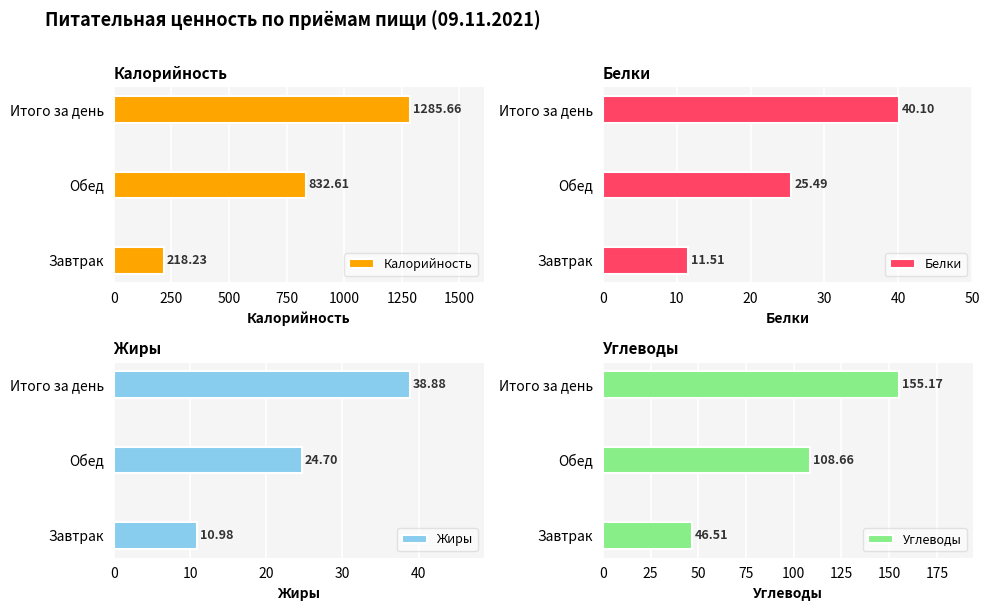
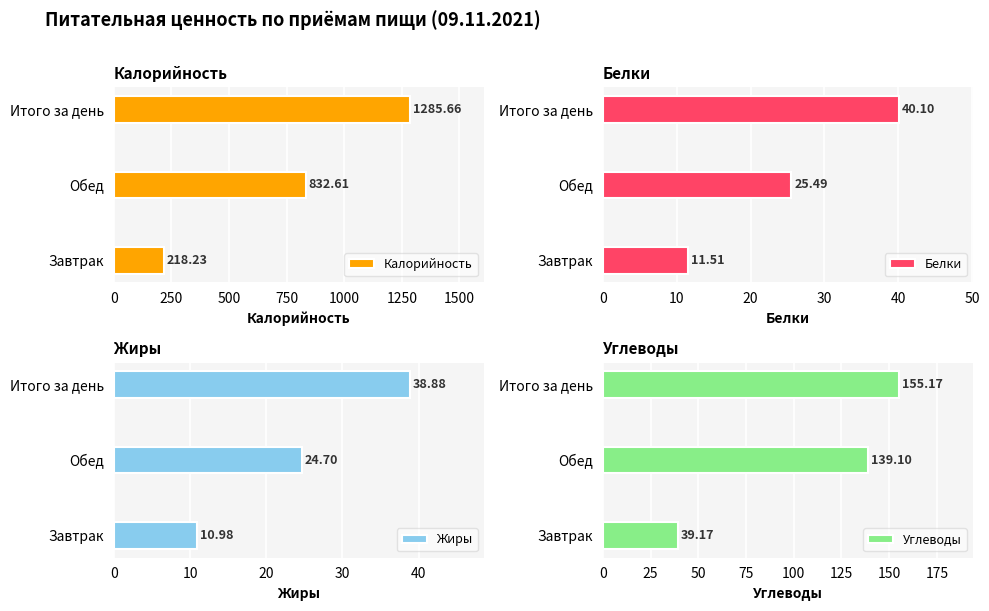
  {
    "Калорийность": {
      "Итого за день": 1285.66,
      "Обед": 832.61,
      "Завтрак": 218.23
    },
    "Белки": {
      "Итого за день": 40.10,
      "Обед": 25.49,
      "Завтрак": 11.51
    },
    "Жиры": {
      "Итого за день": 38.88,
      "Обед": 24.70,
      "Завтрак": 10.98
    },
    "Углеводы": {
      "Итого за день": 155.17,
-     "Обед": 108.66,
-     "Завтрак": 46.51
+     "Обед": 139.10,
+     "Завтрак": 39.17
    }
  }
